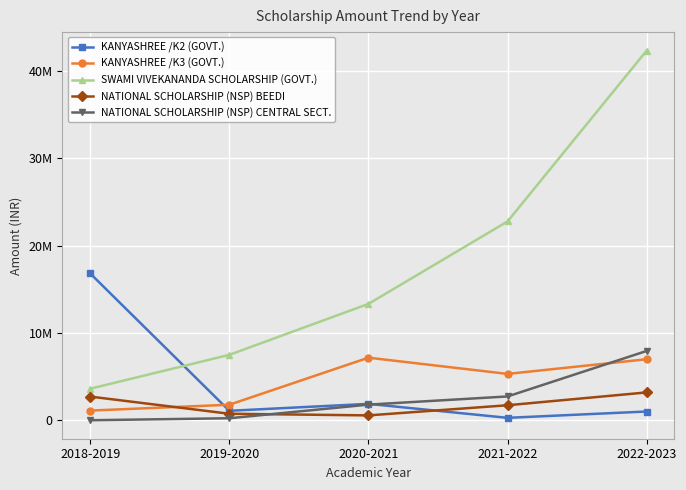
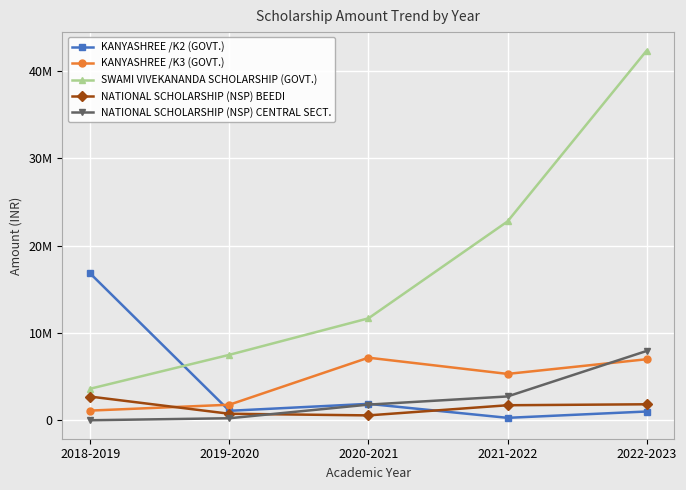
  {
    "KANYASHREE /K2 (GOVT.)": {
      "2018-2019": 17000000,
      "2019-2020": 1000000,
      "2021-2022": 0,
      "2022-2023": 1000000
    },
    "KANYASHREE /K3 (GOVT.)": {
      "2018-2019": 1000000,
      "2019-2020": 2000000,
      "2020-2021": 7000000,
      "2021-2022": 5000000,
      "2022-2023": 7000000
    },
    "SWAMI VIVEKANANDA SCHOLARSHIP (GOVT.)": {
      "2018-2019": 4000000,
      "2019-2020": 7000000,
-     "2020-2021": 13000000,
+     "2020-2021": 12000000,
      "2021-2022": 23000000,
      "2022-2023": 42000000
    },
    "NATIONAL SCHOLARSHIP (NSP) BEEDI": {
      "2018-2019": 3000000,
      "2019-2020": 1000000,
      "2020-2021": 1000000,
      "2021-2022": 2000000,
-     "2022-2023": 3000000
+     "2022-2023": 2000000
    },
    "NATIONAL SCHOLARSHIP (NSP) CENTRAL SECT.": {
      "2018-2019": 0,
      "2019-2020": 0,
      "2021-2022": 3000000,
      "2022-2023": 8000000
    }
  }
